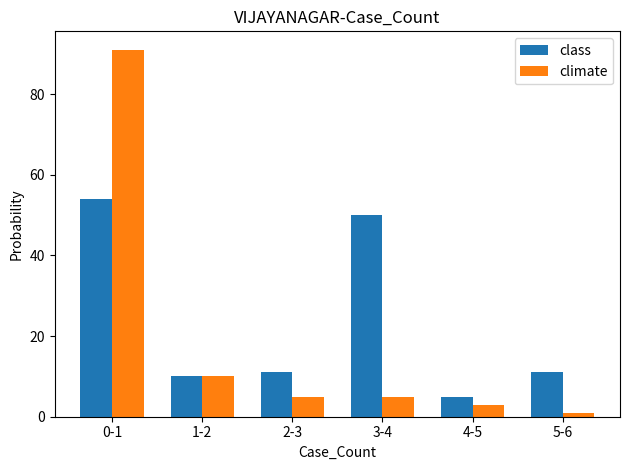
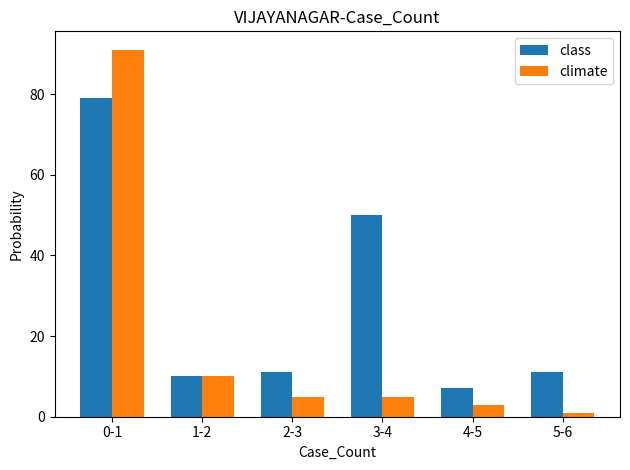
  {
    "class": {
-     "0-1": 54,
+     "0-1": 79,
      "1-2": 10,
      "2-3": 11,
      "3-4": 50,
-     "4-5": 5,
+     "4-5": 7,
      "5-6": 11
    },
    "climate": {
      "0-1": 91,
      "1-2": 10,
      "2-3": 5,
      "3-4": 5,
      "4-5": 3,
      "5-6": 1
    }
  }
